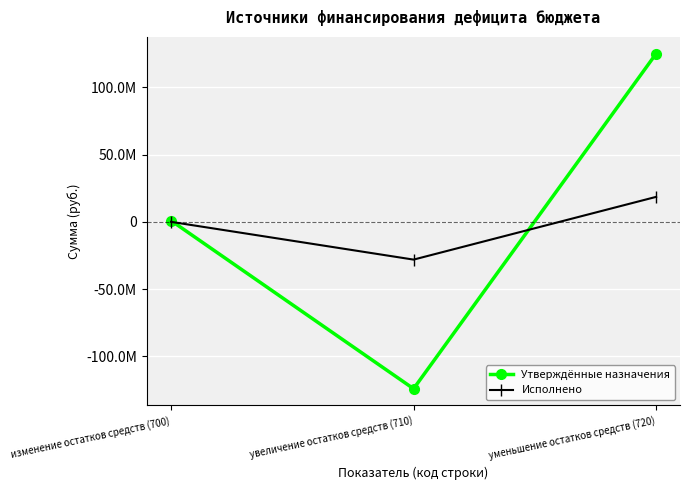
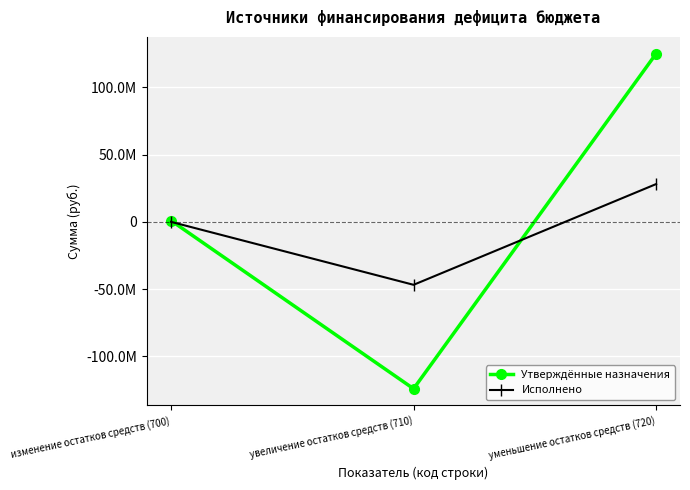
  {
    "Утверждённые назначения": {
      "увеличение остатков средств (710)": -124000000,
      "уменьшение остатков средств (720)": 125000000
    },
    "Исполнено": {
-     "увеличение остатков средств (710)": -28000000,
-     "уменьшение остатков средств (720)": 19000000
+     "увеличение остатков средств (710)": -47000000,
+     "уменьшение остатков средств (720)": 28000000
    }
  }
